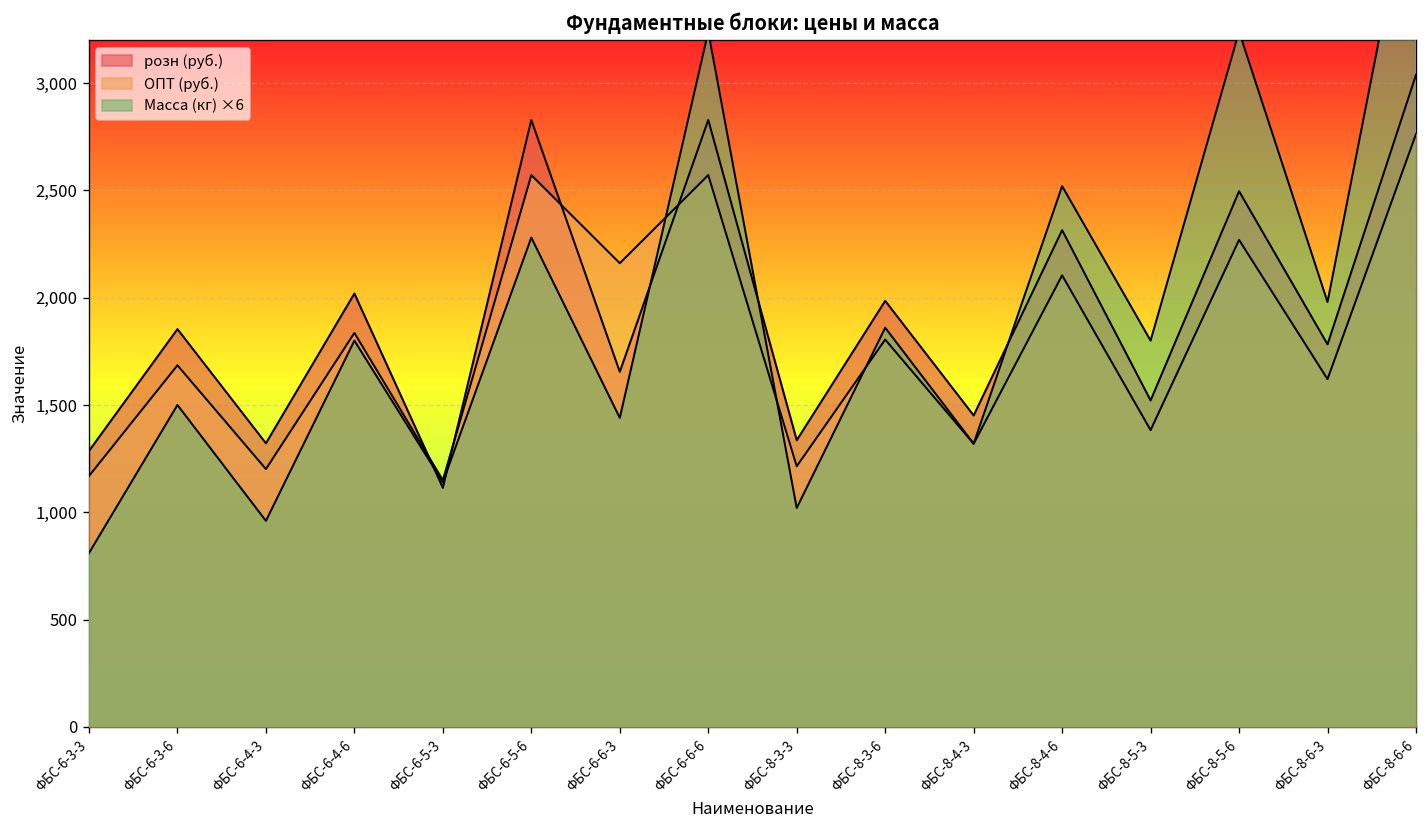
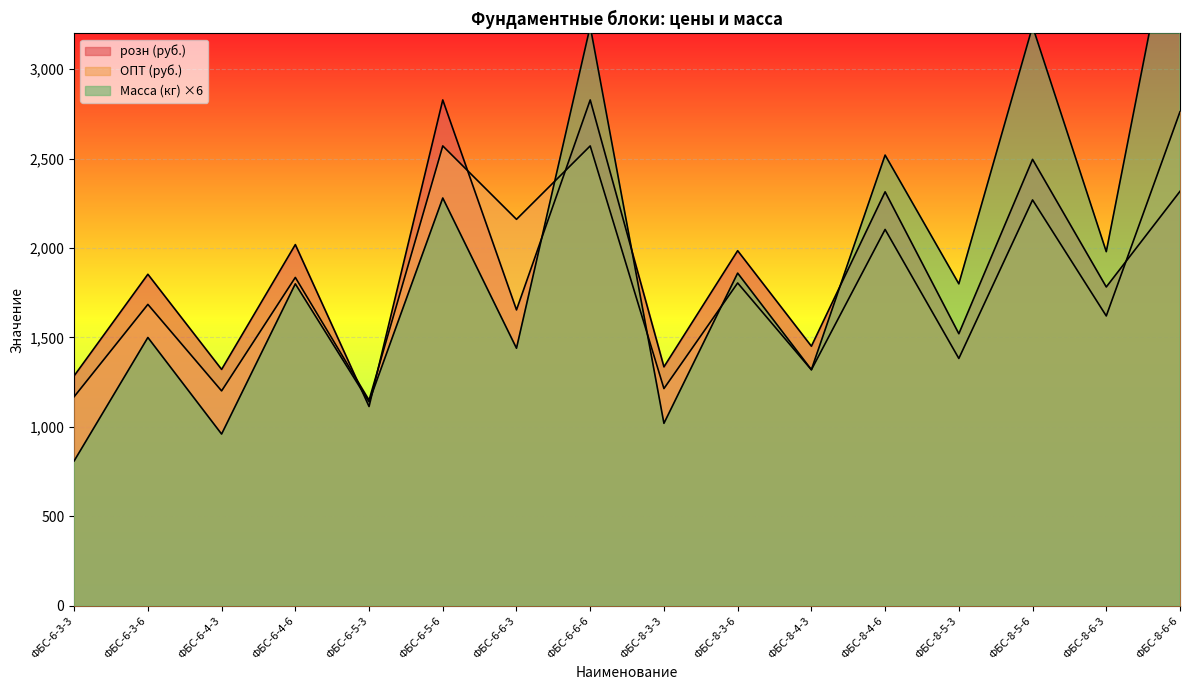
  {
    "розн (руб.)": {
      "ФБС-6-3-3": "1,290",
      "ФБС-6-3-6": "1,850",
      "ФБС-6-4-3": "1,320",
      "ФБС-6-4-6": "2,020",
      "ФБС-6-5-3": "1,110",
      "ФБС-6-5-6": "2,830",
      "ФБС-6-6-3": "1,650",
      "ФБС-6-6-6": "2,830",
      "ФБС-8-3-3": "1,340",
      "ФБС-8-3-6": "1,990",
      "ФБС-8-4-3": "1,450",
      "ФБС-8-4-6": "2,310",
      "ФБС-8-5-3": "1,520",
      "ФБС-8-5-6": "2,500",
      "ФБС-8-6-3": "1,780",
-     "ФБС-8-6-6": "3,040"
+     "ФБС-8-6-6": "2,320"
    },
    "ОПТ (руб.)": {
      "ФБС-6-3-3": "1,170",
      "ФБС-6-3-6": "1,690",
      "ФБС-6-4-3": "1,200",
      "ФБС-6-4-6": "1,840",
      "ФБС-6-5-6": "2,570",
      "ФБС-6-6-3": "2,160",
      "ФБС-6-6-6": "2,570",
      "ФБС-8-3-3": "1,210",
      "ФБС-8-3-6": "1,800",
      "ФБС-8-4-6": "2,100",
      "ФБС-8-5-3": "1,380",
      "ФБС-8-5-6": "2,270",
      "ФБС-8-6-3": "1,620",
      "ФБС-8-6-6": "2,760"
    },
    "Масса (кг) ×6": {
      "ФБС-6-3-3": "810",
      "ФБС-6-3-6": "1,500",
      "ФБС-6-4-3": "960",
      "ФБС-6-4-6": "1,800",
      "ФБС-6-5-6": "2,280",
      "ФБС-6-6-3": "1,440",
      "ФБС-8-3-3": "1,020",
      "ФБС-8-3-6": "1,860",
      "ФБС-8-4-6": "2,520",
      "ФБС-8-5-3": "1,800",
      "ФБС-8-6-3": "1,980"
    }
  }
